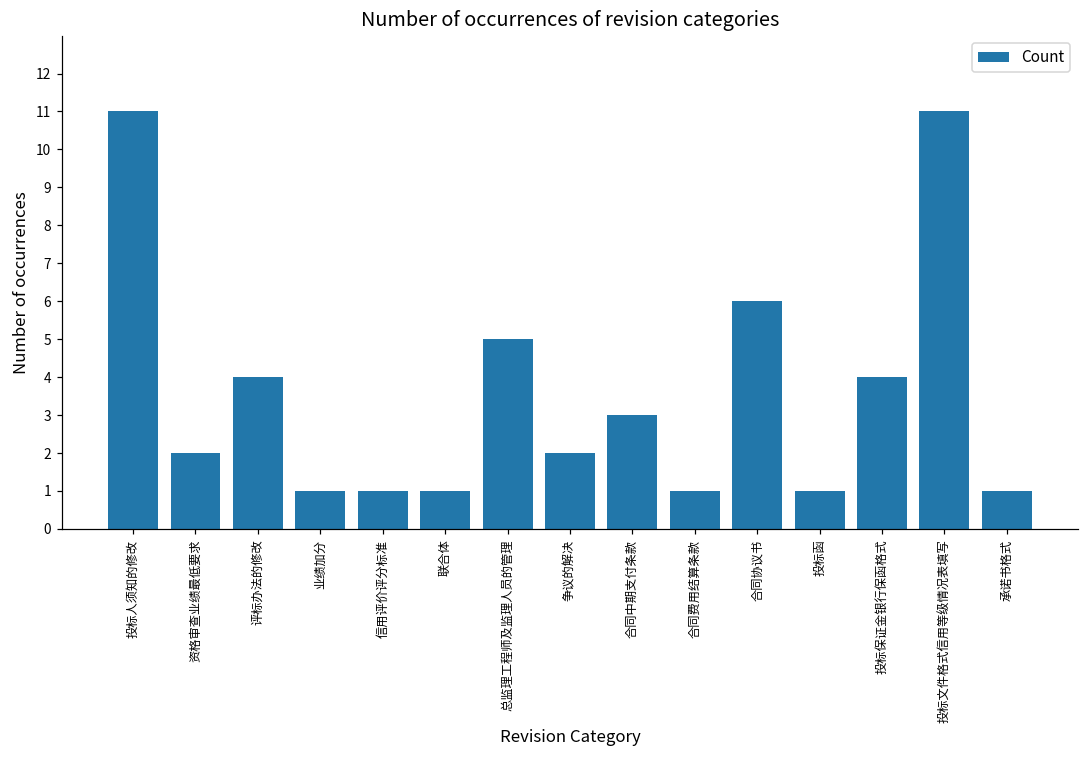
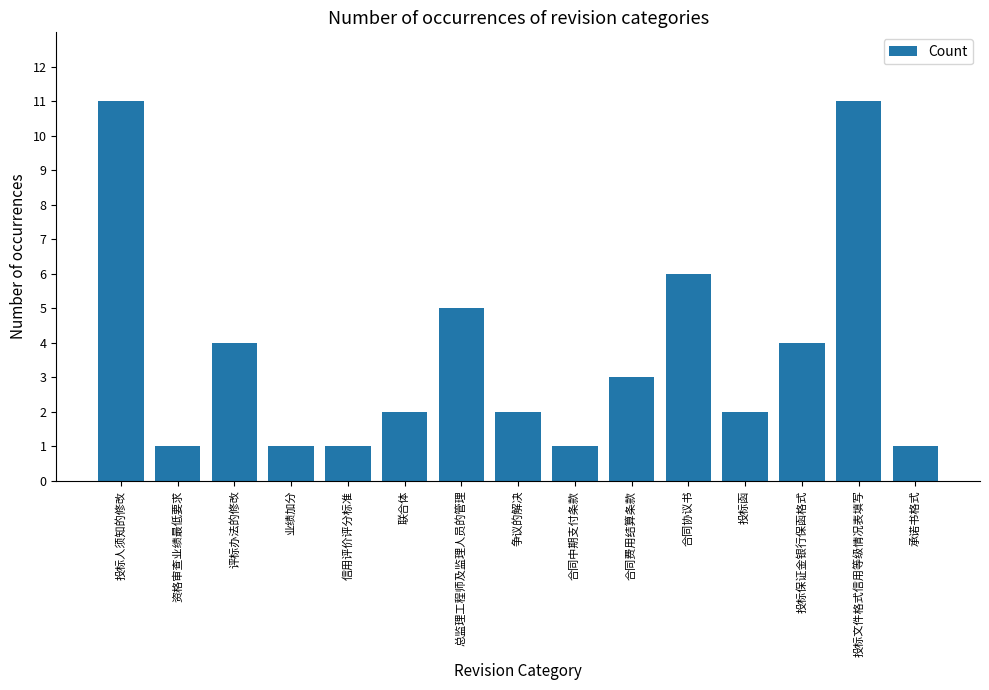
  {
    "投标人须知的修改": 11,
-   "资格审查业绩最低要求": 2,
+   "资格审查业绩最低要求": 1,
    "评标办法的修改": 4,
    "业绩加分": 1,
    "信用评价评分标准": 1,
-   "联合体": 1,
+   "联合体": 2,
    "总监理工程师及监理人员的管理": 5,
    "争议的解决": 2,
-   "合同中期支付条款": 3,
-   "合同费用结算条款": 1,
+   "合同中期支付条款": 1,
+   "合同费用结算条款": 3,
    "合同协议书": 6,
-   "投标函": 1,
+   "投标函": 2,
    "投标保证金银行保函格式": 4,
    "投标文件格式信用等级情况表填写": 11,
    "承诺书格式": 1
  }
